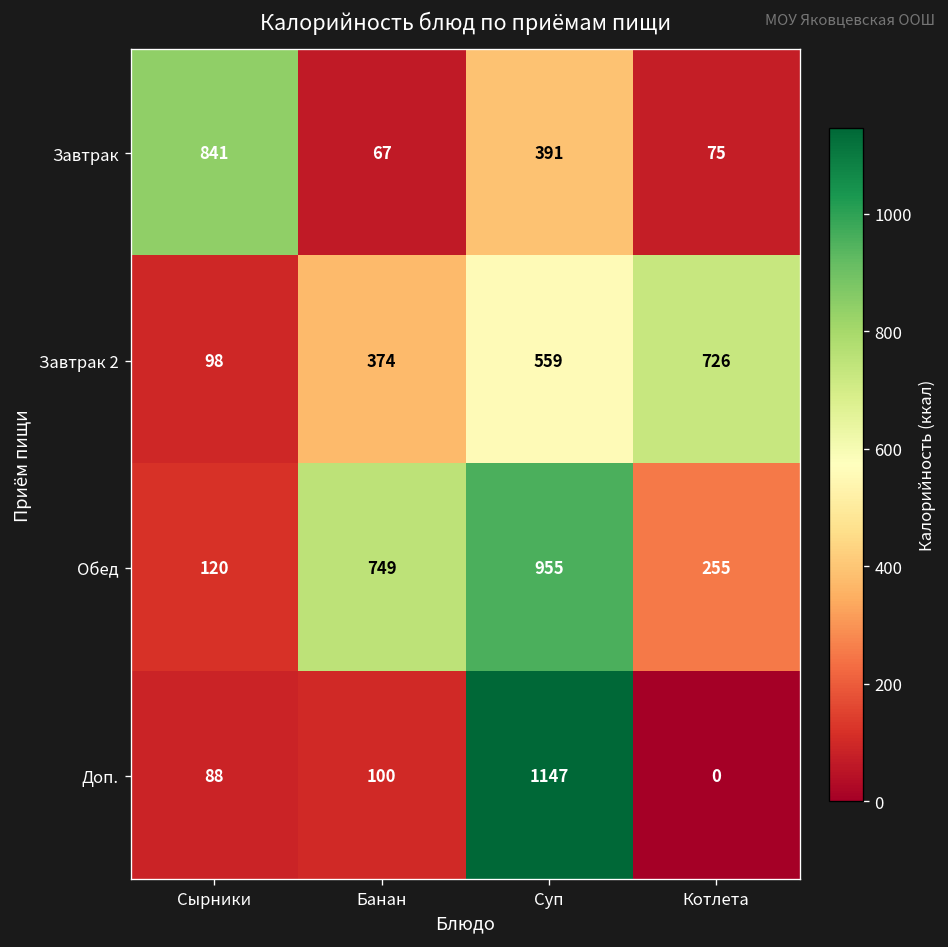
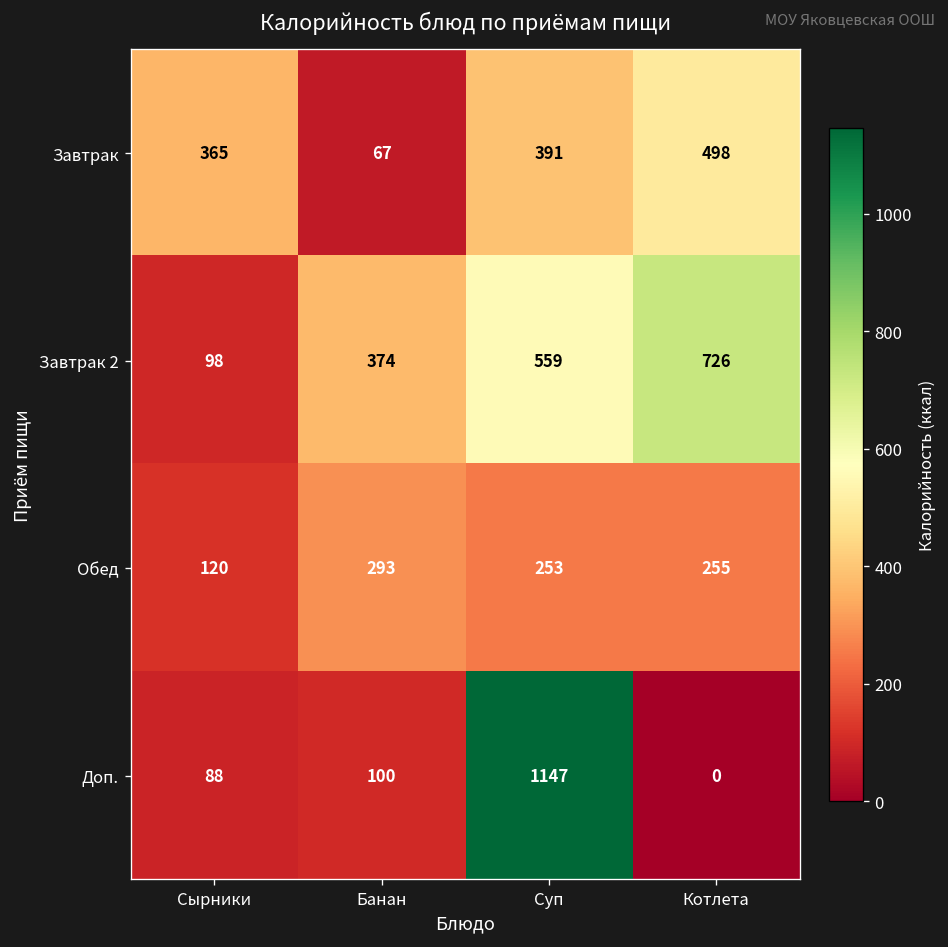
  {
    "Завтрак": {
-     "Сырники": 841,
+     "Сырники": 365,
      "Банан": 67,
      "Суп": 391,
-     "Котлета": 75
+     "Котлета": 498
    },
    "Завтрак 2": {
      "Сырники": 98,
      "Банан": 374,
      "Суп": 559,
      "Котлета": 726
    },
    "Обед": {
      "Сырники": 120,
-     "Банан": 749,
-     "Суп": 955,
+     "Банан": 293,
+     "Суп": 253,
      "Котлета": 255
    },
    "Доп.": {
      "Сырники": 88,
      "Банан": 100,
      "Суп": 1147,
      "Котлета": 0
    }
  }
